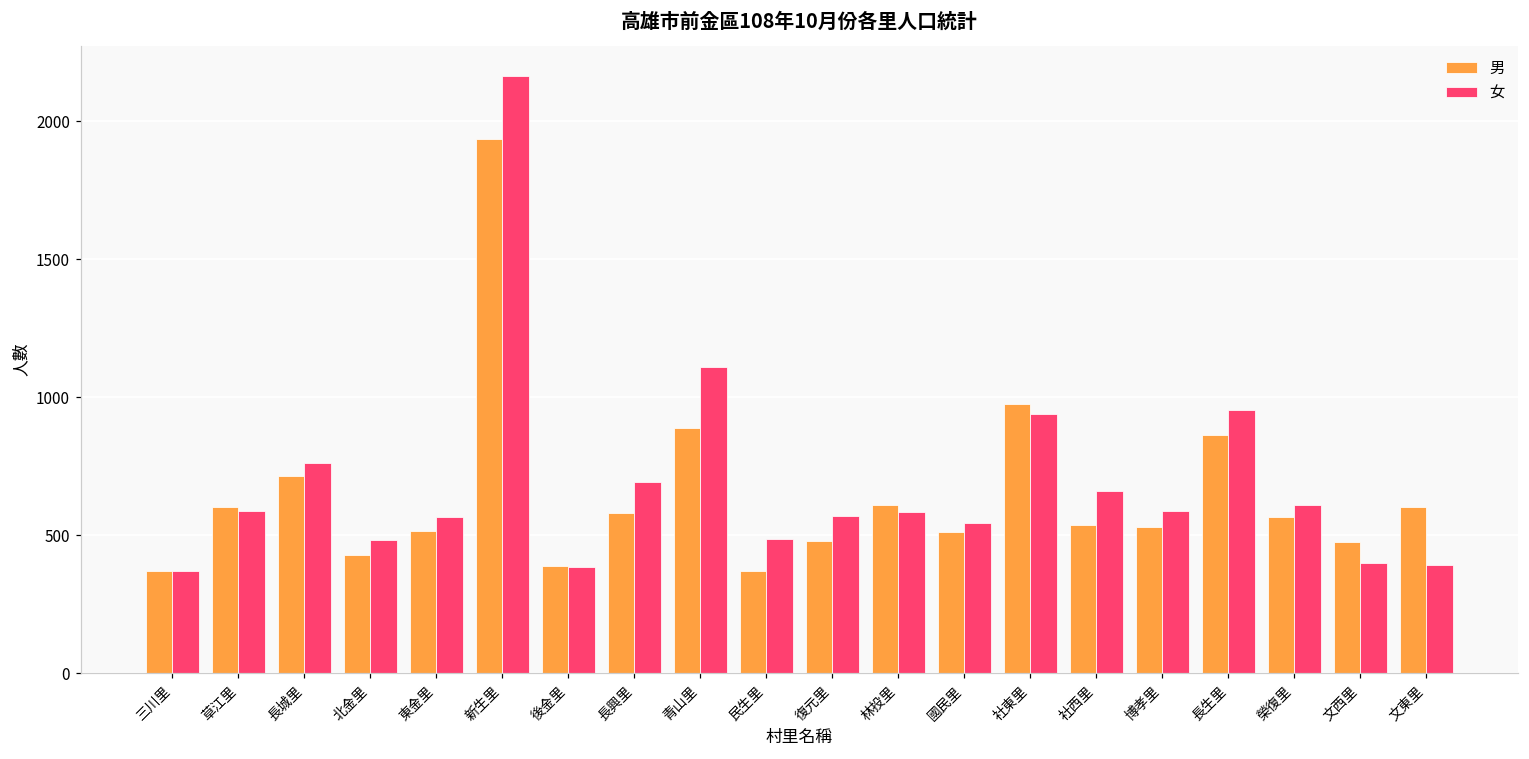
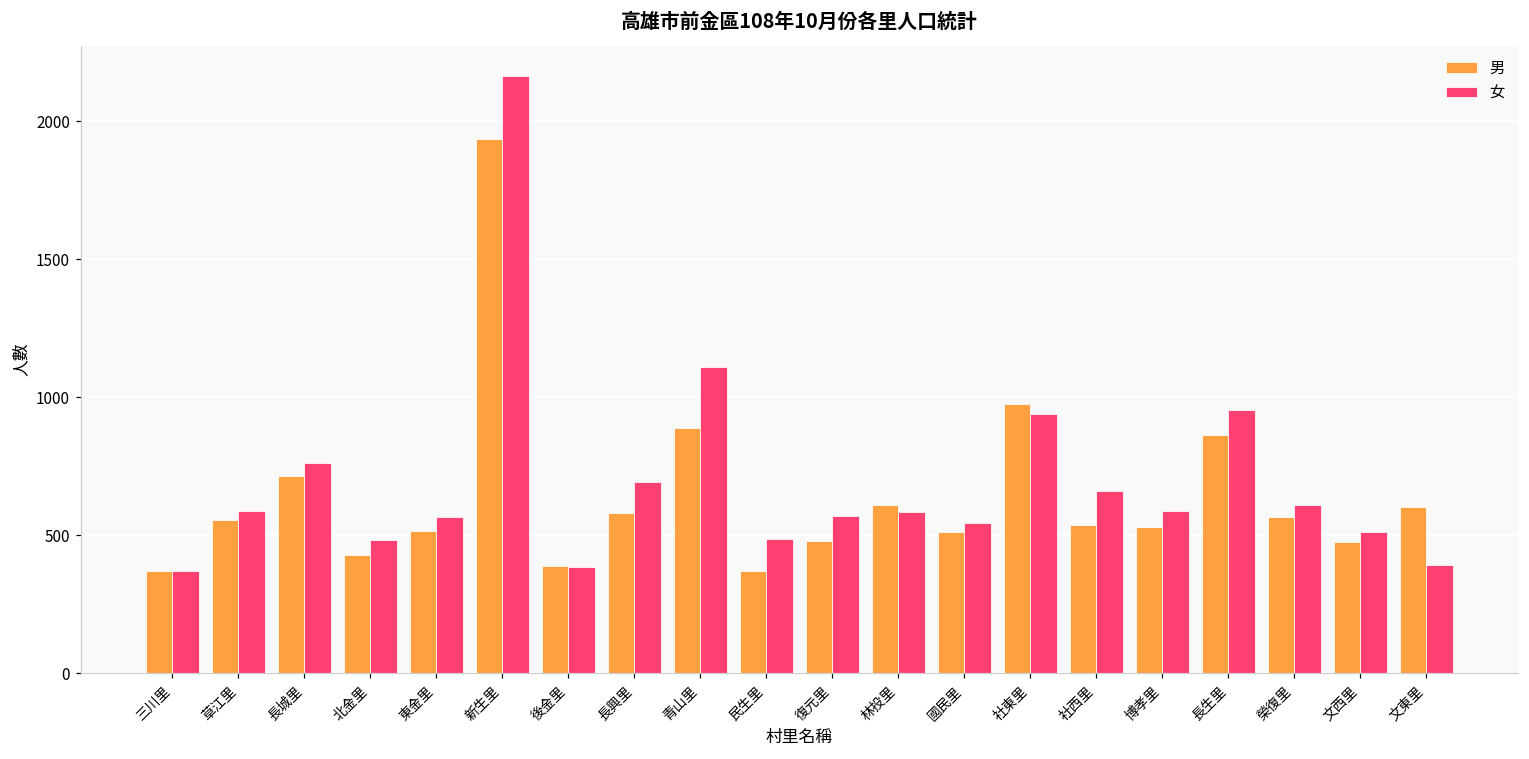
  {
    "男": {
      "三川里": 370,
-     "草江里": 600,
+     "草江里": 550,
      "長城里": 720,
      "北金里": 430,
      "東金里": 520,
      "新生里": 1940,
      "後金里": 390,
      "長興里": 580,
      "青山里": 890,
      "民生里": 370,
      "復元里": 480,
      "林投里": 610,
      "國民里": 510,
      "社東里": 980,
      "社西里": 540,
      "博孝里": 530,
      "長生里": 860,
      "榮復里": 570,
      "文西里": 480,
      "文東里": 600
    },
    "女": {
      "三川里": 370,
      "草江里": 590,
      "長城里": 760,
      "北金里": 480,
      "東金里": 570,
      "新生里": 2170,
      "後金里": 390,
      "長興里": 690,
      "青山里": 1110,
      "民生里": 490,
      "復元里": 570,
      "林投里": 580,
      "國民里": 550,
      "社東里": 940,
      "社西里": 660,
      "博孝里": 590,
      "長生里": 950,
      "榮復里": 610,
-     "文西里": 400,
+     "文西里": 510,
      "文東里": 390
    }
  }
